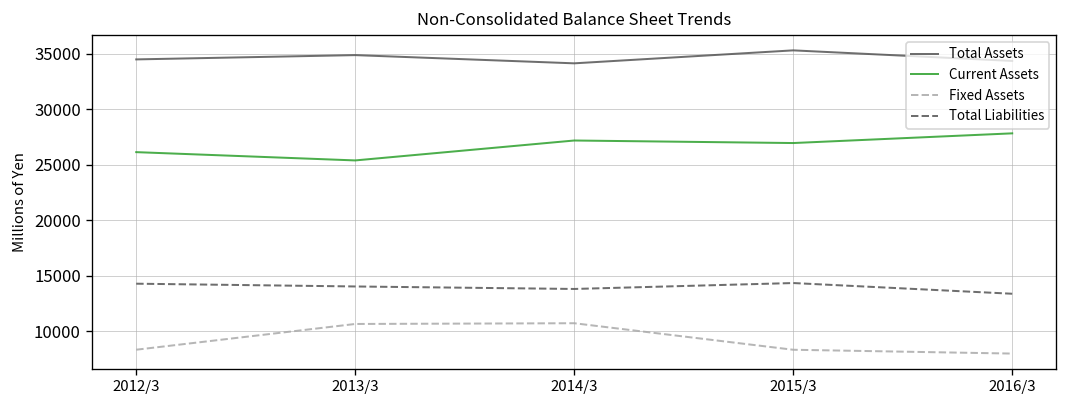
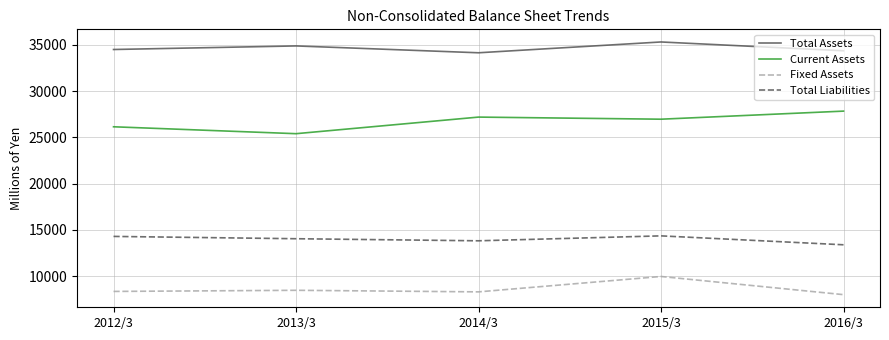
  {
    "Current Assets": {
      "2012/3": 26000,
      "2013/3": 25000,
      "2014/3": 27000,
      "2015/3": 27000,
      "2016/3": 28000
    },
    "Fixed Assets": {
      "2012/3": 8000,
-     "2013/3": 11000,
-     "2014/3": 11000,
-     "2015/3": 8000,
+     "2013/3": 8000,
+     "2014/3": 8000,
+     "2015/3": 10000,
      "2016/3": 8000
    }
  }
